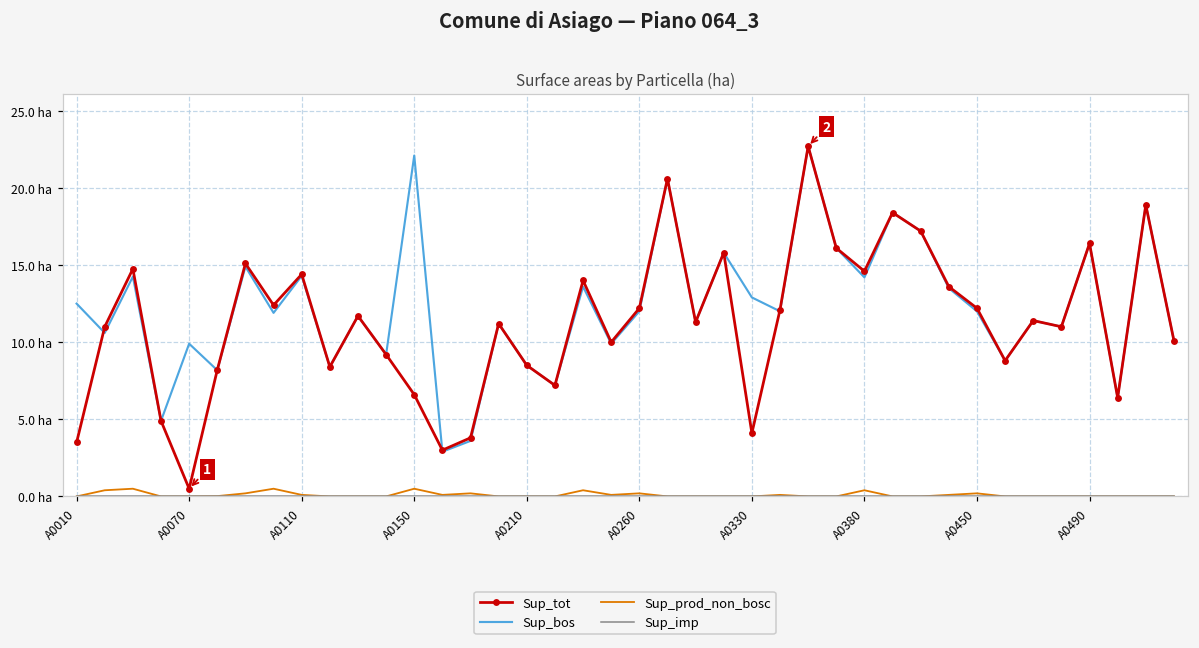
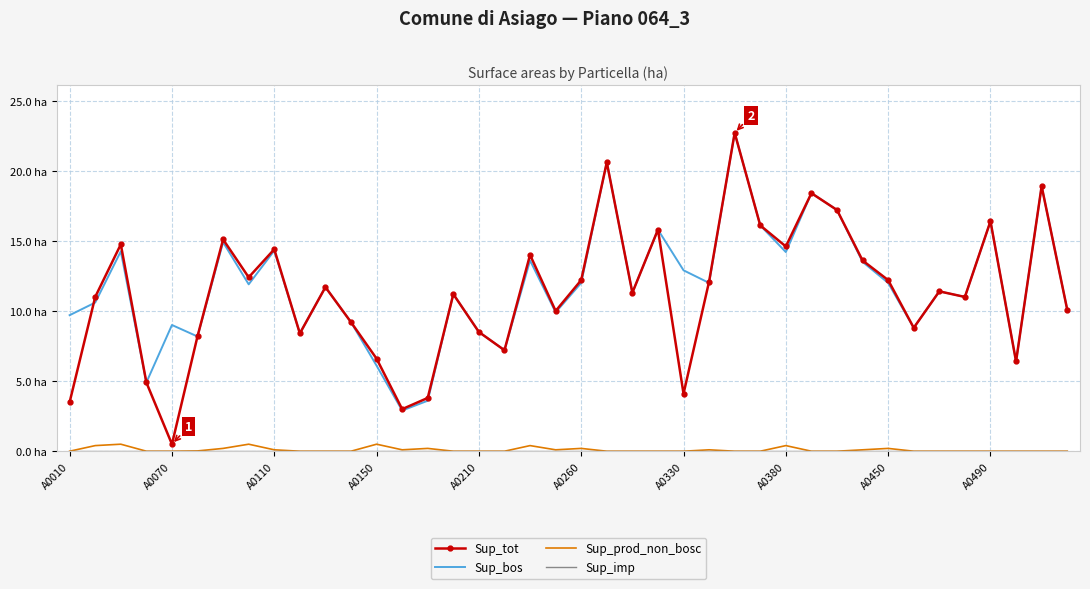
  {
    "Sup_tot": {
      "A0010": "3.5 ha",
      "A0150": "6.6 ha",
      "A0260": "12.2 ha",
      "A0330": "4.1 ha",
      "A0380": "14.6 ha",
      "A0450": "12.2 ha"
    },
    "Sup_bos": {
-     "A0010": "12.5 ha",
-     "A0070": "9.9 ha",
-     "A0150": "22.1 ha",
+     "A0010": "9.7 ha",
+     "A0070": "9.0 ha",
+     "A0150": "6.1 ha",
      "A0260": "12.0 ha",
      "A0330": "12.9 ha",
      "A0380": "14.2 ha",
      "A0450": "12.0 ha"
    },
    "Sup_prod_non_bosc": {
      "A0150": "0.5 ha",
      "A0260": "0.2 ha",
      "A0380": "0.4 ha",
      "A0450": "0.2 ha"
    },
    "Sup_imp": {
      "A0150": "0.0 ha",
      "A0260": "0.0 ha",
      "A0380": "0.0 ha",
      "A0450": "0.0 ha"
    }
  }
